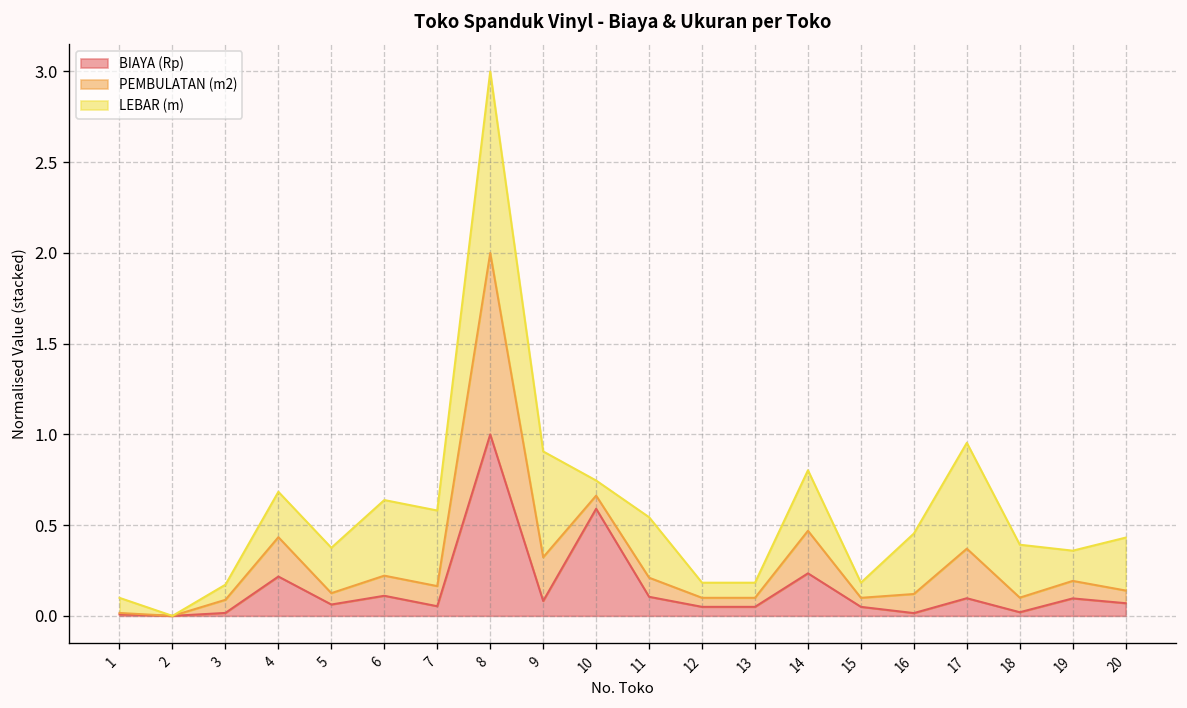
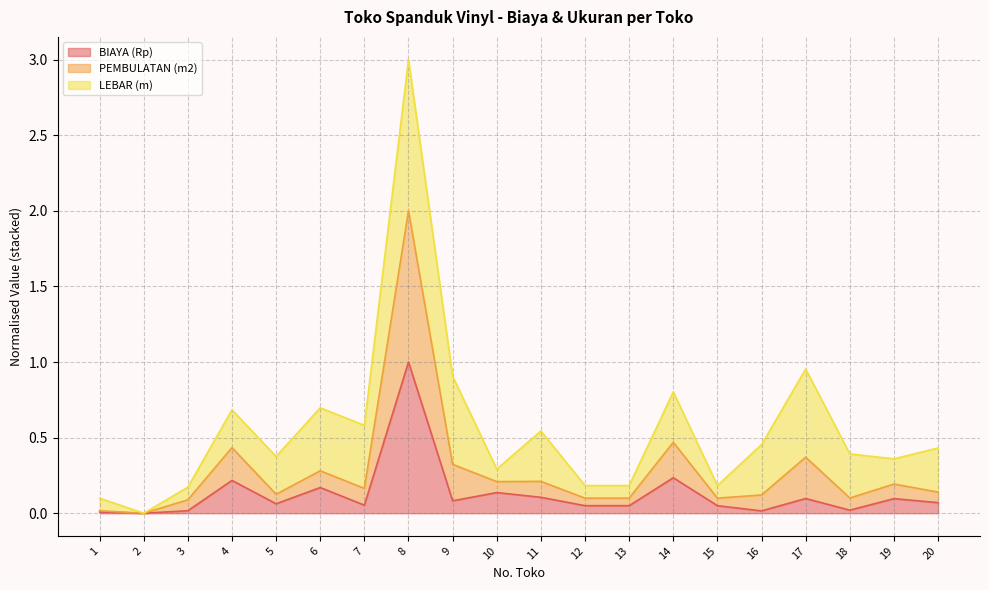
  {
    "BIAYA (Rp)": {
      "3": 0.02,
      "4": 0.22,
      "5": 0.06,
-     "6": 0.11,
+     "6": 0.17,
      "7": 0.05,
      "8": 1.00,
      "9": 0.08,
-     "10": 0.59,
+     "10": 0.14,
      "11": 0.11,
      "12": 0.05,
      "13": 0.05,
      "14": 0.23,
      "15": 0.05,
      "16": 0.02,
      "17": 0.10,
      "18": 0.02,
      "19": 0.10,
      "20": 0.07
    }
  }
